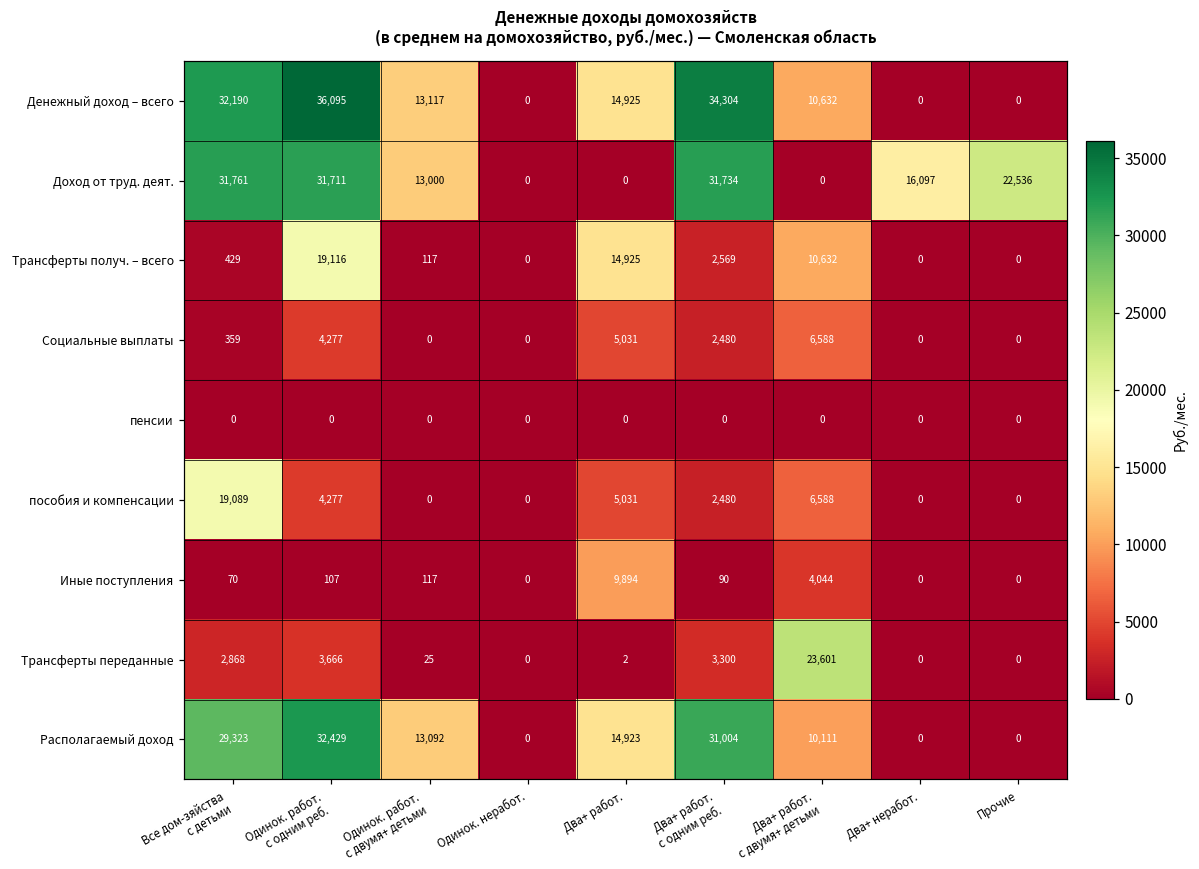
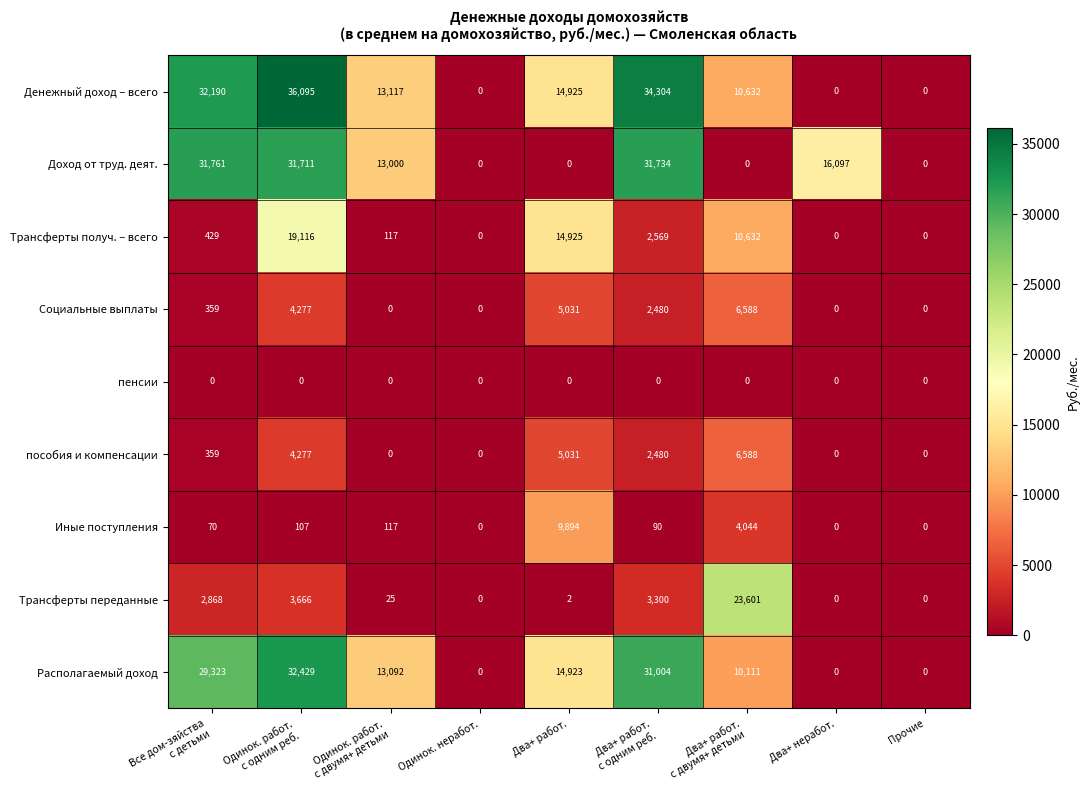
  {
    "Денежный доход – всего": {
      "Все дом-зяйства с детьми": "32,190",
      "Одинок. работ. c одним реб.": "36,095",
      "Одинок. работ. с двумя+ детьми": "13,117",
      "Одинок. неработ.": "0",
      "Два+ работ.": "14,925",
      "Два+ работ. с одним реб.": "34,304",
      "Два+ работ. с двумя+ детьми": "10,632",
      "Два+ неработ.": "0",
      "Прочие": "0"
    },
    "Доход от труд. деят.": {
      "Все дом-зяйства с детьми": "31,761",
      "Одинок. работ. c одним реб.": "31,711",
      "Одинок. работ. с двумя+ детьми": "13,000",
      "Одинок. неработ.": "0",
      "Два+ работ.": "0",
      "Два+ работ. с одним реб.": "31,734",
      "Два+ работ. с двумя+ детьми": "0",
      "Два+ неработ.": "16,097",
-     "Прочие": "22,536"
+     "Прочие": "0"
    },
    "Трансферты получ. – всего": {
      "Все дом-зяйства с детьми": "429",
      "Одинок. работ. c одним реб.": "19,116",
      "Одинок. работ. с двумя+ детьми": "117",
      "Одинок. неработ.": "0",
      "Два+ работ.": "14,925",
      "Два+ работ. с одним реб.": "2,569",
      "Два+ работ. с двумя+ детьми": "10,632",
      "Два+ неработ.": "0",
      "Прочие": "0"
    },
    "Социальные выплаты": {
      "Все дом-зяйства с детьми": "359",
      "Одинок. работ. c одним реб.": "4,277",
      "Одинок. работ. с двумя+ детьми": "0",
      "Одинок. неработ.": "0",
      "Два+ работ.": "5,031",
      "Два+ работ. с одним реб.": "2,480",
      "Два+ работ. с двумя+ детьми": "6,588",
      "Два+ неработ.": "0",
      "Прочие": "0"
    },
    "пенсии": {
      "Все дом-зяйства с детьми": "0",
      "Одинок. работ. c одним реб.": "0",
      "Одинок. работ. с двумя+ детьми": "0",
      "Одинок. неработ.": "0",
      "Два+ работ.": "0",
      "Два+ работ. с одним реб.": "0",
      "Два+ работ. с двумя+ детьми": "0",
      "Два+ неработ.": "0",
      "Прочие": "0"
    },
    "пособия и компенсации": {
-     "Все дом-зяйства с детьми": "19,089",
+     "Все дом-зяйства с детьми": "359",
      "Одинок. работ. c одним реб.": "4,277",
      "Одинок. работ. с двумя+ детьми": "0",
      "Одинок. неработ.": "0",
      "Два+ работ.": "5,031",
      "Два+ работ. с одним реб.": "2,480",
      "Два+ работ. с двумя+ детьми": "6,588",
      "Два+ неработ.": "0",
      "Прочие": "0"
    },
    "Иные поступления": {
      "Все дом-зяйства с детьми": "70",
      "Одинок. работ. c одним реб.": "107",
      "Одинок. работ. с двумя+ детьми": "117",
      "Одинок. неработ.": "0",
      "Два+ работ.": "9,894",
      "Два+ работ. с одним реб.": "90",
      "Два+ работ. с двумя+ детьми": "4,044",
      "Два+ неработ.": "0",
      "Прочие": "0"
    },
    "Трансферты переданные": {
      "Все дом-зяйства с детьми": "2,868",
      "Одинок. работ. c одним реб.": "3,666",
      "Одинок. работ. с двумя+ детьми": "25",
      "Одинок. неработ.": "0",
      "Два+ работ.": "2",
      "Два+ работ. с одним реб.": "3,300",
      "Два+ работ. с двумя+ детьми": "23,601",
      "Два+ неработ.": "0",
      "Прочие": "0"
    },
    "Располагаемый доход": {
      "Все дом-зяйства с детьми": "29,323",
      "Одинок. работ. c одним реб.": "32,429",
      "Одинок. работ. с двумя+ детьми": "13,092",
      "Одинок. неработ.": "0",
      "Два+ работ.": "14,923",
      "Два+ работ. с одним реб.": "31,004",
      "Два+ работ. с двумя+ детьми": "10,111",
      "Два+ неработ.": "0",
      "Прочие": "0"
    }
  }
